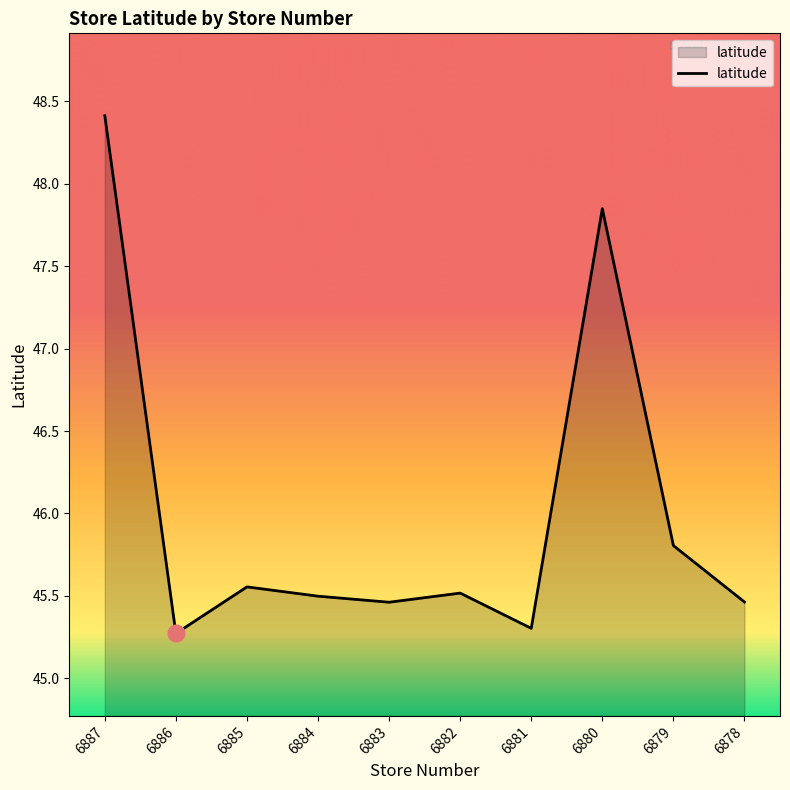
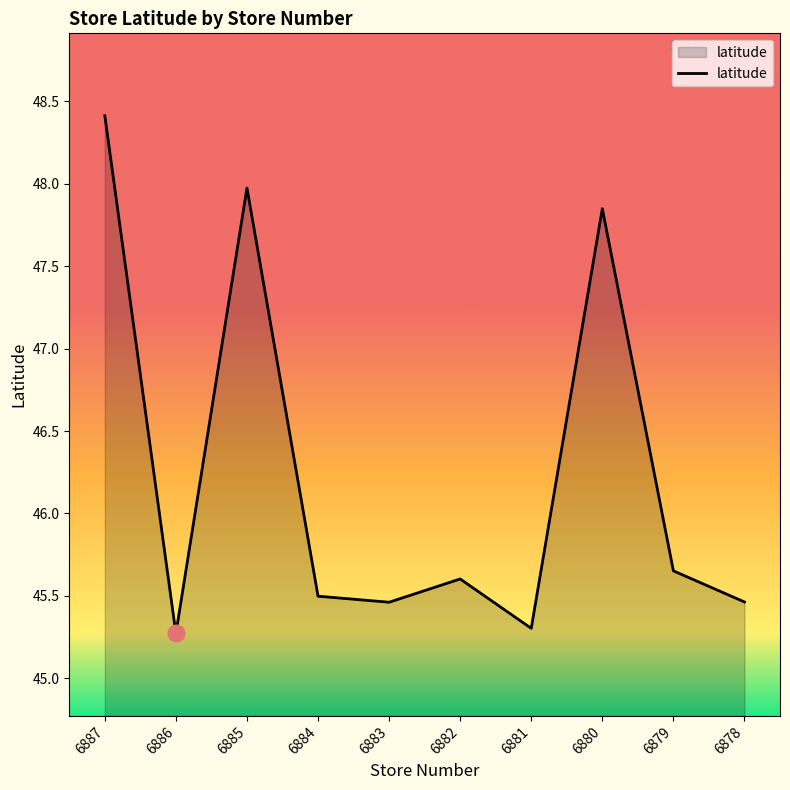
  {
    "latitude": {
      "6887": 48.41,
-     "6885": 45.55,
+     "6885": 47.97,
      "6884": 45.50,
      "6883": 45.46,
-     "6882": 45.52,
+     "6882": 45.60,
      "6881": 45.30,
      "6880": 47.85,
-     "6879": 45.81,
+     "6879": 45.65,
      "6878": 45.46
    }
  }
